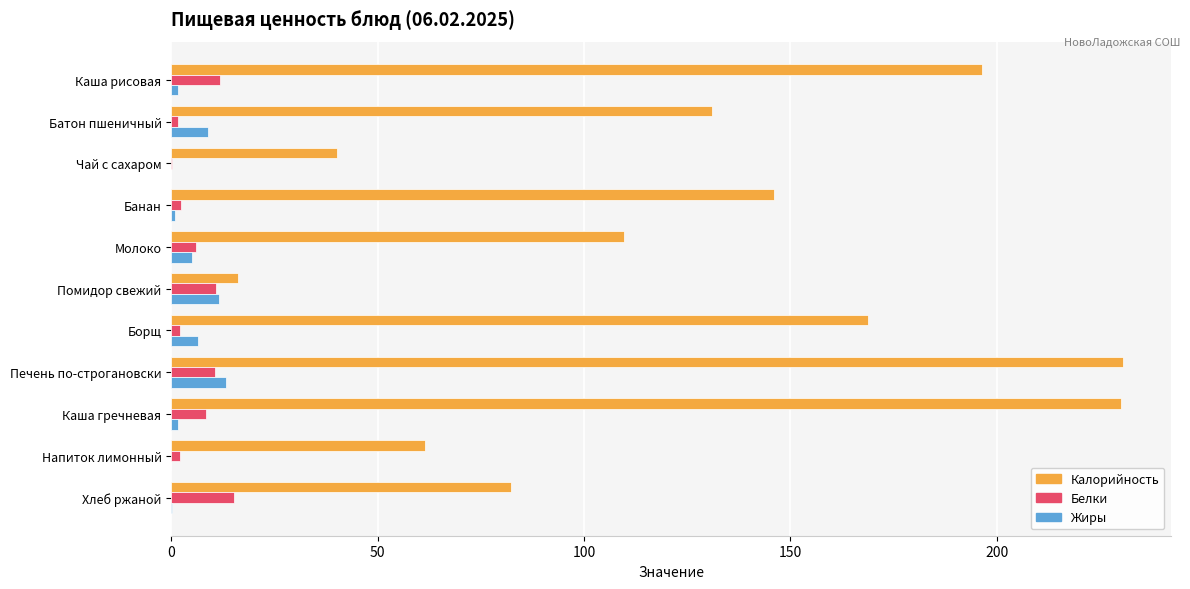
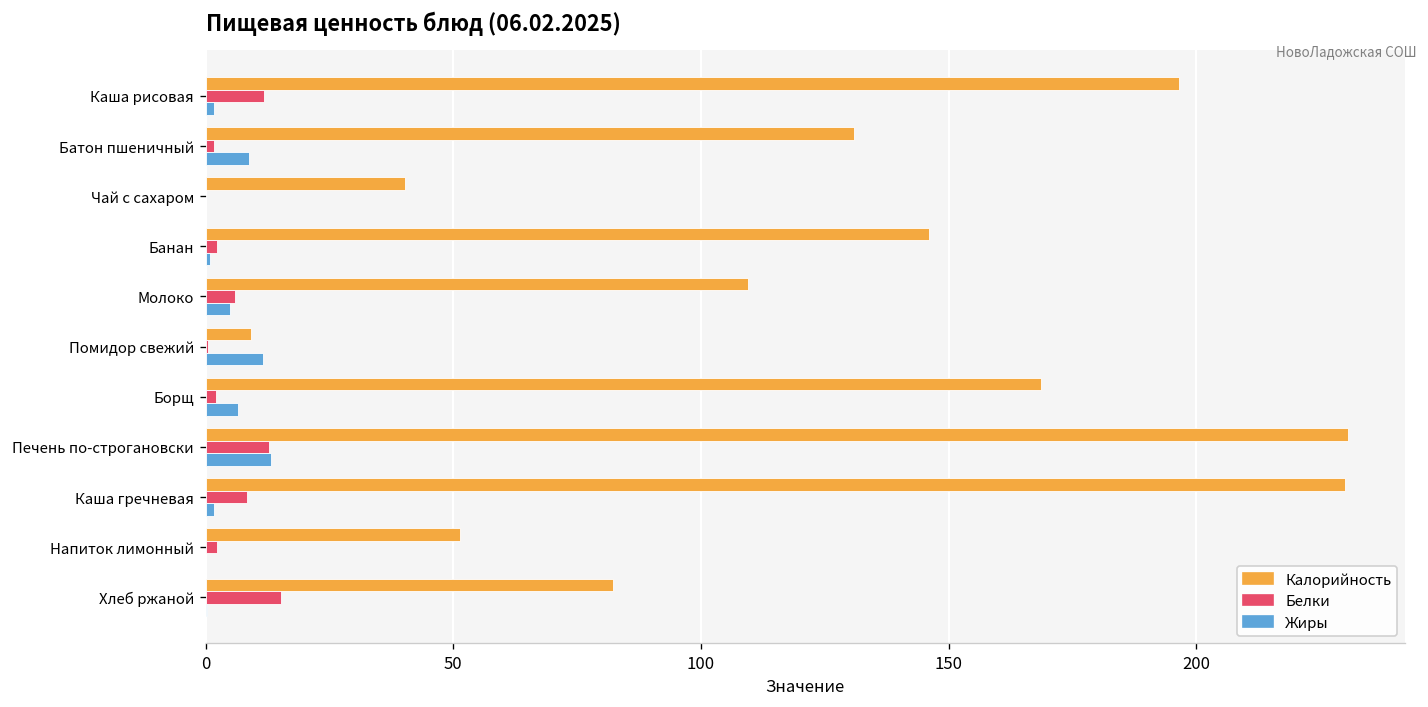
  {
    "Калорийность": {
      "Каша рисовая": 197,
      "Батон пшеничный": 131,
      "Чай с сахаром": 40,
      "Банан": 146,
      "Молоко": 110,
-     "Помидор свежий": 16,
+     "Помидор свежий": 9,
      "Борщ": 169,
      "Печень по-строгановски": 231,
      "Каша гречневая": 230,
-     "Напиток лимонный": 62,
+     "Напиток лимонный": 51,
      "Хлеб ржаной": 82
    },
    "Белки": {
      "Каша рисовая": 12,
      "Батон пшеничный": 2,
      "Банан": 2,
      "Молоко": 6,
-     "Помидор свежий": 11,
+     "Помидор свежий": 1,
      "Борщ": 2,
-     "Печень по-строгановски": 11,
+     "Печень по-строгановски": 13,
      "Каша гречневая": 8,
      "Напиток лимонный": 2,
      "Хлеб ржаной": 15
    },
    "Жиры": {
      "Каша рисовая": 2,
      "Батон пшеничный": 9,
      "Чай с сахаром": 0,
      "Банан": 1,
      "Молоко": 5,
      "Помидор свежий": 12,
      "Борщ": 7,
      "Печень по-строгановски": 13,
      "Каша гречневая": 2,
      "Напиток лимонный": 0
    }
  }
